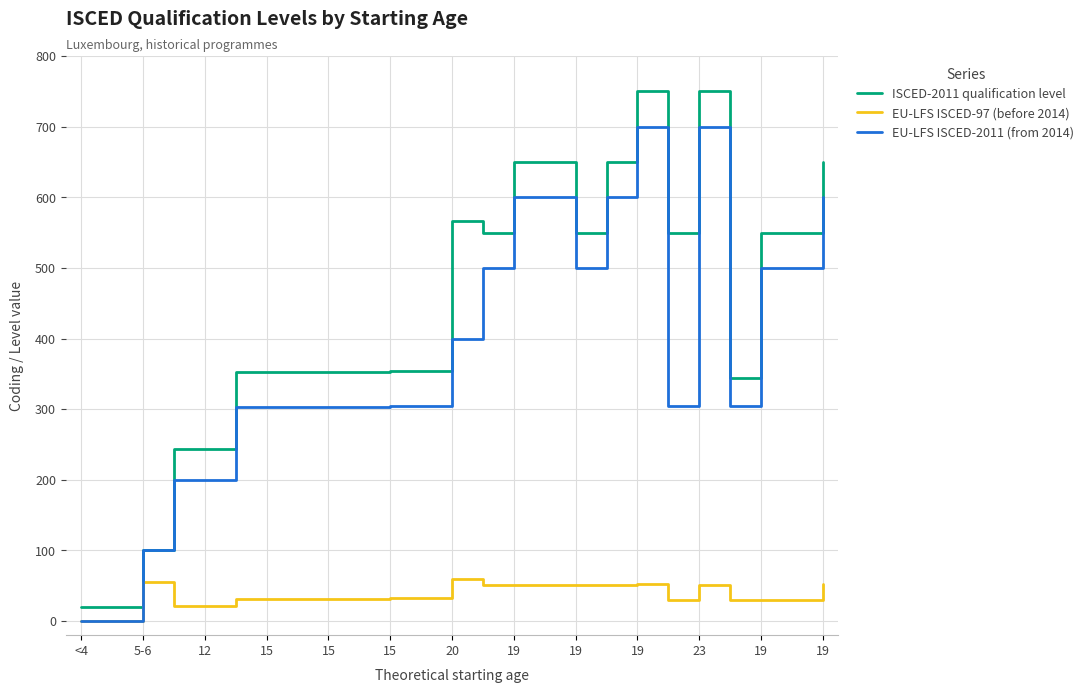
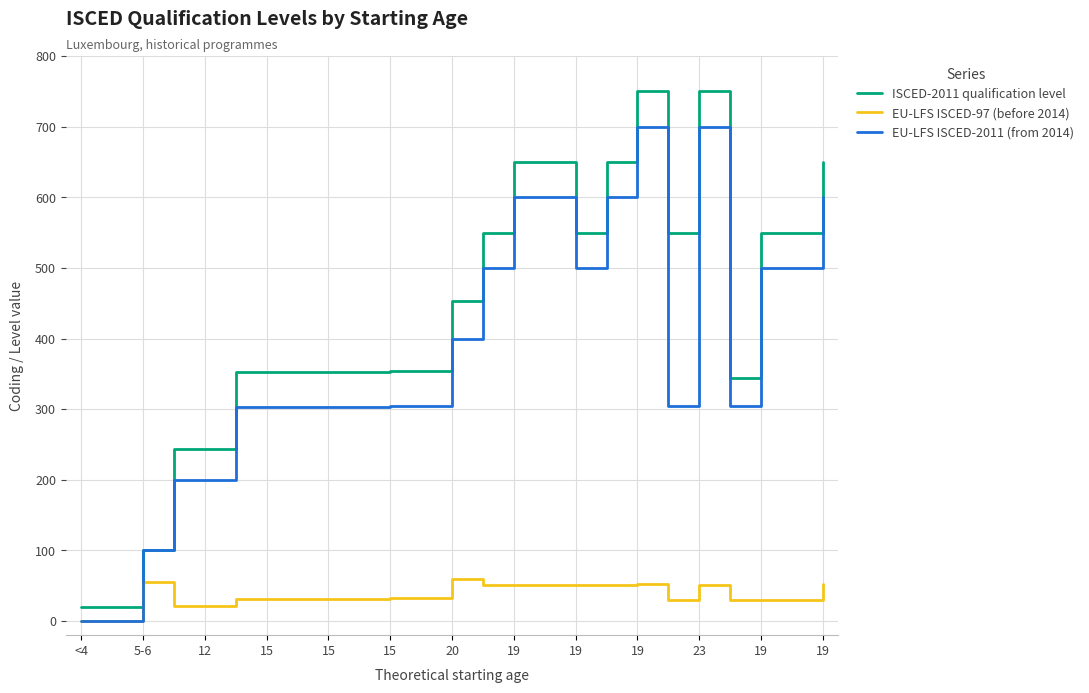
  {
    "ISCED-2011 qualification level": {
      "<4": 20,
-     "20": 570,
+     "20": 450,
      "23": 750
    },
    "EU-LFS ISCED-97 (before 2014)": {
      "5-6": 60,
      "20": 60,
      "23": 50
    },
    "EU-LFS ISCED-2011 (from 2014)": {
      "20": 400,
      "23": 700
    }
  }
